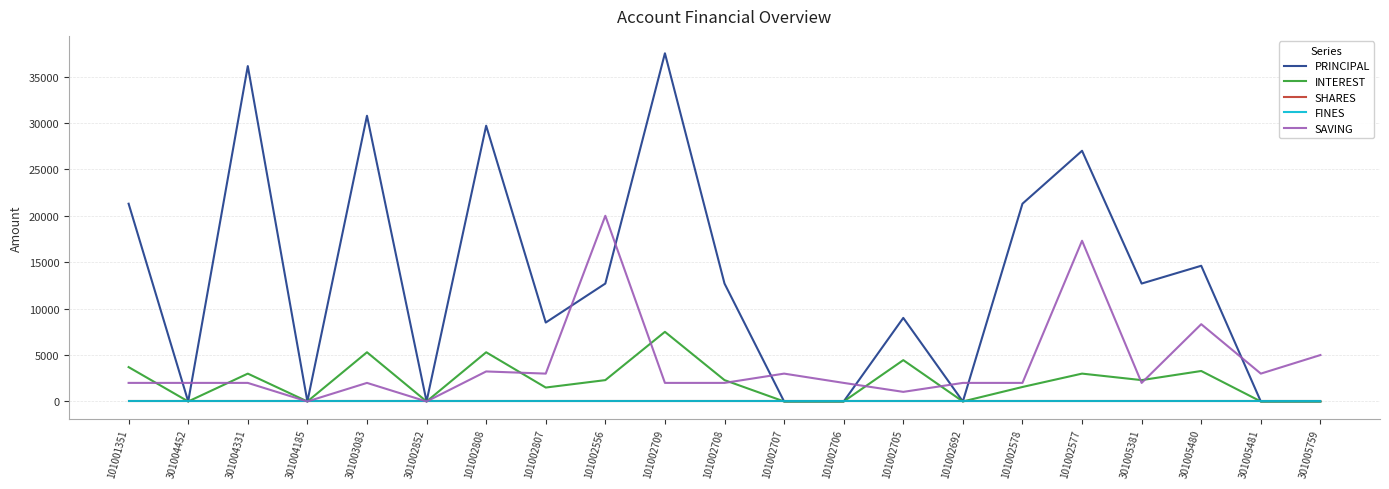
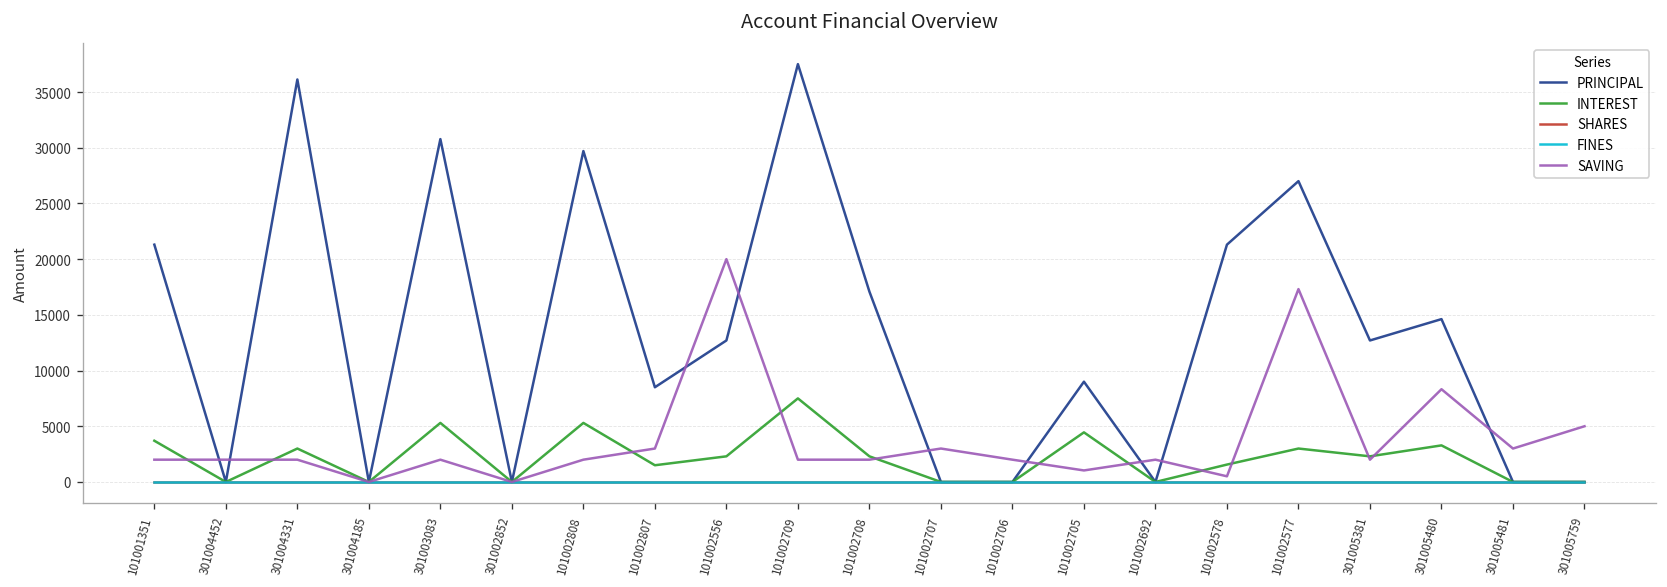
  {
    "PRINCIPAL": {
      "101001351": 21000,
      "301004331": 36000,
      "301003083": 31000,
      "101002808": 30000,
      "101002807": 9000,
      "101002556": 13000,
      "101002709": 38000,
-     "101002708": 13000,
+     "101002708": 17000,
      "101002705": 9000,
      "101002578": 21000,
      "101002577": 27000,
      "301005381": 13000,
      "301005480": 15000
    },
    "INTEREST": {
      "101001351": 4000,
      "301004331": 3000,
      "301003083": 5000,
      "101002808": 5000,
      "101002807": 2000,
      "101002556": 2000,
      "101002709": 8000,
      "101002708": 2000,
      "101002705": 4000,
      "101002578": 2000,
      "101002577": 3000,
      "301005381": 2000,
      "301005480": 3000
    },
    "FINES": {
      "101001351": 0,
      "301004331": 0,
      "301003083": 0,
      "101002808": 0,
      "101002807": 0,
      "101002556": 0,
      "101002709": 0,
      "101002708": 0,
      "101002705": 0,
      "101002578": 0,
      "101002577": 0,
      "301005381": 0,
      "301005480": 0
    },
    "SAVING": {
      "101001351": 2000,
      "301004452": 2000,
      "301004331": 2000,
      "301003083": 2000,
-     "101002808": 3000,
+     "101002808": 2000,
      "101002807": 3000,
      "101002556": 20000,
      "101002709": 2000,
      "101002708": 2000,
      "101002707": 3000,
      "101002706": 2000,
      "101002705": 1000,
      "101002692": 2000,
-     "101002578": 2000,
+     "101002578": 1000,
      "101002577": 17000,
      "301005381": 2000,
      "301005480": 8000,
      "301005481": 3000,
      "301005759": 5000
    }
  }
